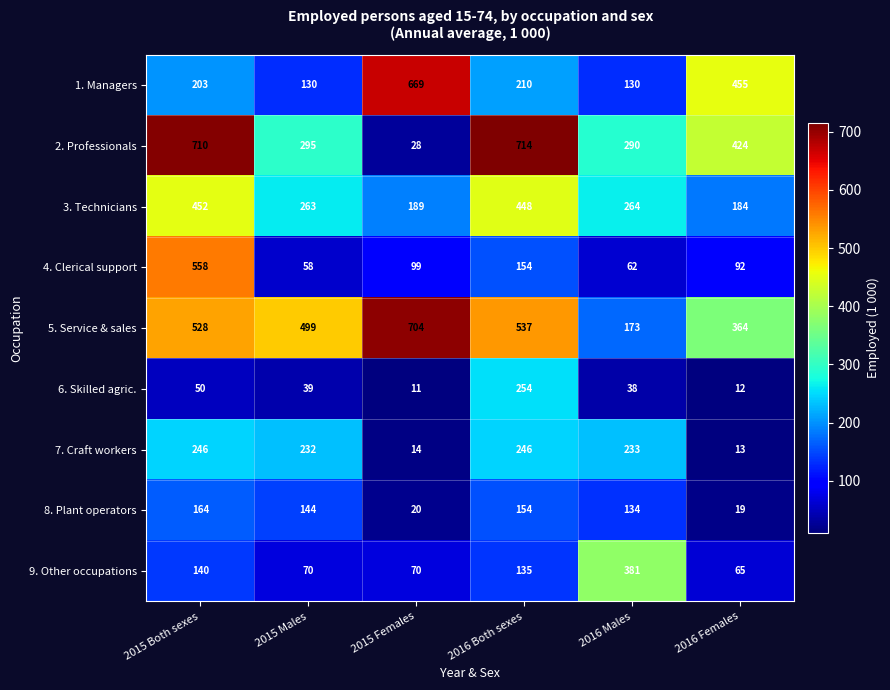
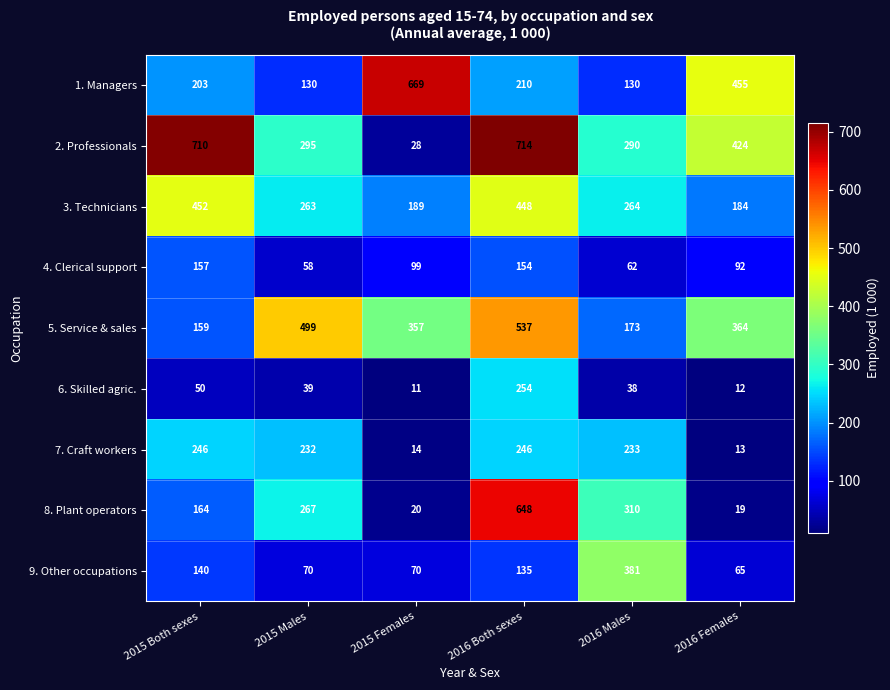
  {
    "1. Managers": {
      "2015 Both sexes": 203,
      "2015 Males": 130,
      "2015 Females": 669,
      "2016 Both sexes": 210,
      "2016 Males": 130,
      "2016 Females": 455
    },
    "2. Professionals": {
      "2015 Both sexes": 710,
      "2015 Males": 295,
      "2015 Females": 28,
      "2016 Both sexes": 714,
      "2016 Males": 290,
      "2016 Females": 424
    },
    "3. Technicians": {
      "2015 Both sexes": 452,
      "2015 Males": 263,
      "2015 Females": 189,
      "2016 Both sexes": 448,
      "2016 Males": 264,
      "2016 Females": 184
    },
    "4. Clerical support": {
-     "2015 Both sexes": 558,
+     "2015 Both sexes": 157,
      "2015 Males": 58,
      "2015 Females": 99,
      "2016 Both sexes": 154,
      "2016 Males": 62,
      "2016 Females": 92
    },
    "5. Service & sales": {
-     "2015 Both sexes": 528,
+     "2015 Both sexes": 159,
      "2015 Males": 499,
-     "2015 Females": 704,
+     "2015 Females": 357,
      "2016 Both sexes": 537,
      "2016 Males": 173,
      "2016 Females": 364
    },
    "6. Skilled agric.": {
      "2015 Both sexes": 50,
      "2015 Males": 39,
      "2015 Females": 11,
      "2016 Both sexes": 254,
      "2016 Males": 38,
      "2016 Females": 12
    },
    "7. Craft workers": {
      "2015 Both sexes": 246,
      "2015 Males": 232,
      "2015 Females": 14,
      "2016 Both sexes": 246,
      "2016 Males": 233,
      "2016 Females": 13
    },
    "8. Plant operators": {
      "2015 Both sexes": 164,
-     "2015 Males": 144,
+     "2015 Males": 267,
      "2015 Females": 20,
-     "2016 Both sexes": 154,
-     "2016 Males": 134,
+     "2016 Both sexes": 648,
+     "2016 Males": 310,
      "2016 Females": 19
    },
    "9. Other occupations": {
      "2015 Both sexes": 140,
      "2015 Males": 70,
      "2015 Females": 70,
      "2016 Both sexes": 135,
      "2016 Males": 381,
      "2016 Females": 65
    }
  }
